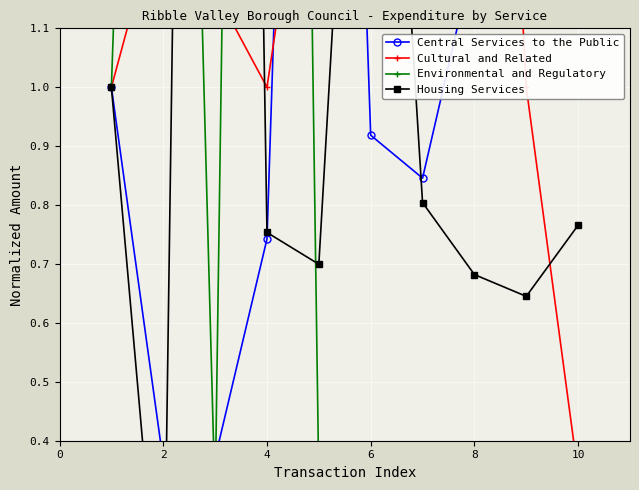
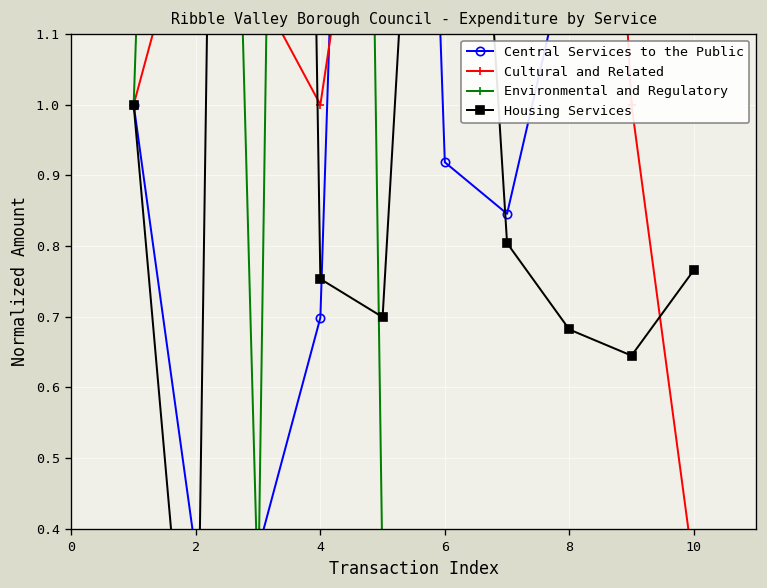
  {
    "Central Services to the Public": {
-     "4": 0.74,
+     "4": 0.70,
      "6": 0.92
    },
    "Cultural and Related": {
      "4": 1.00
    },
    "Housing Services": {
      "4": 0.75,
      "8": 0.68,
      "10": 0.77
    }
  }
